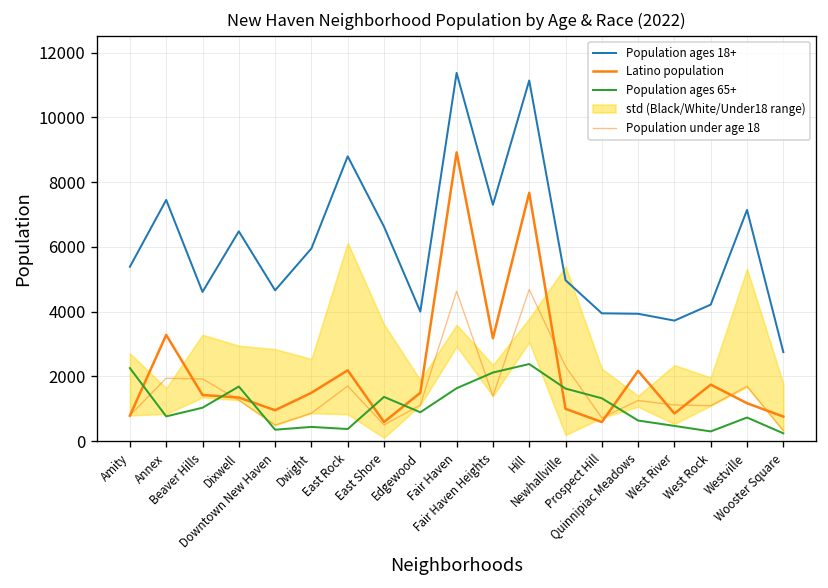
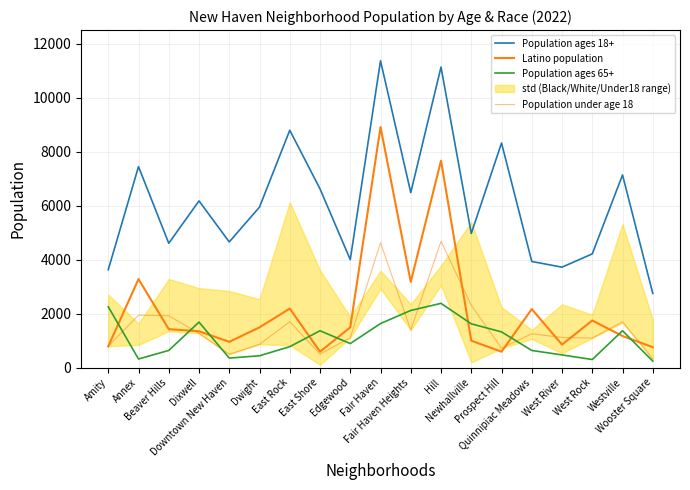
  {
    "Population ages 18+": {
-     "Amity": 5400,
+     "Amity": 3600,
      "Annex": 7400,
      "Beaver Hills": 4600,
-     "Dixwell": 6500,
+     "Dixwell": 6200,
      "Downtown New Haven": 4700,
      "Dwight": 6000,
      "East Rock": 8800,
      "East Shore": 6600,
      "Edgewood": 4000,
      "Fair Haven": 11400,
-     "Fair Haven Heights": 7300,
+     "Fair Haven Heights": 6500,
      "Hill": 11100,
      "Newhallville": 5000,
-     "Prospect Hill": 3900,
+     "Prospect Hill": 8300,
      "Quinnipiac Meadows": 3900,
      "West River": 3700,
      "West Rock": 4200,
      "Westville": 7100,
      "Wooster Square": 2800
    },
    "Population ages 65+": {
      "Amity": 2300,
-     "Annex": 800,
-     "Beaver Hills": 1000,
+     "Annex": 300,
+     "Beaver Hills": 600,
      "Dixwell": 1700,
      "Downtown New Haven": 400,
      "Dwight": 400,
-     "East Rock": 400,
+     "East Rock": 800,
      "East Shore": 1400,
      "Edgewood": 900,
      "Fair Haven": 1600,
      "Fair Haven Heights": 2100,
      "Hill": 2400,
      "Newhallville": 1600,
      "Prospect Hill": 1300,
      "Quinnipiac Meadows": 600,
      "West River": 500,
      "West Rock": 300,
-     "Westville": 700
+     "Westville": 1400
    }
  }
